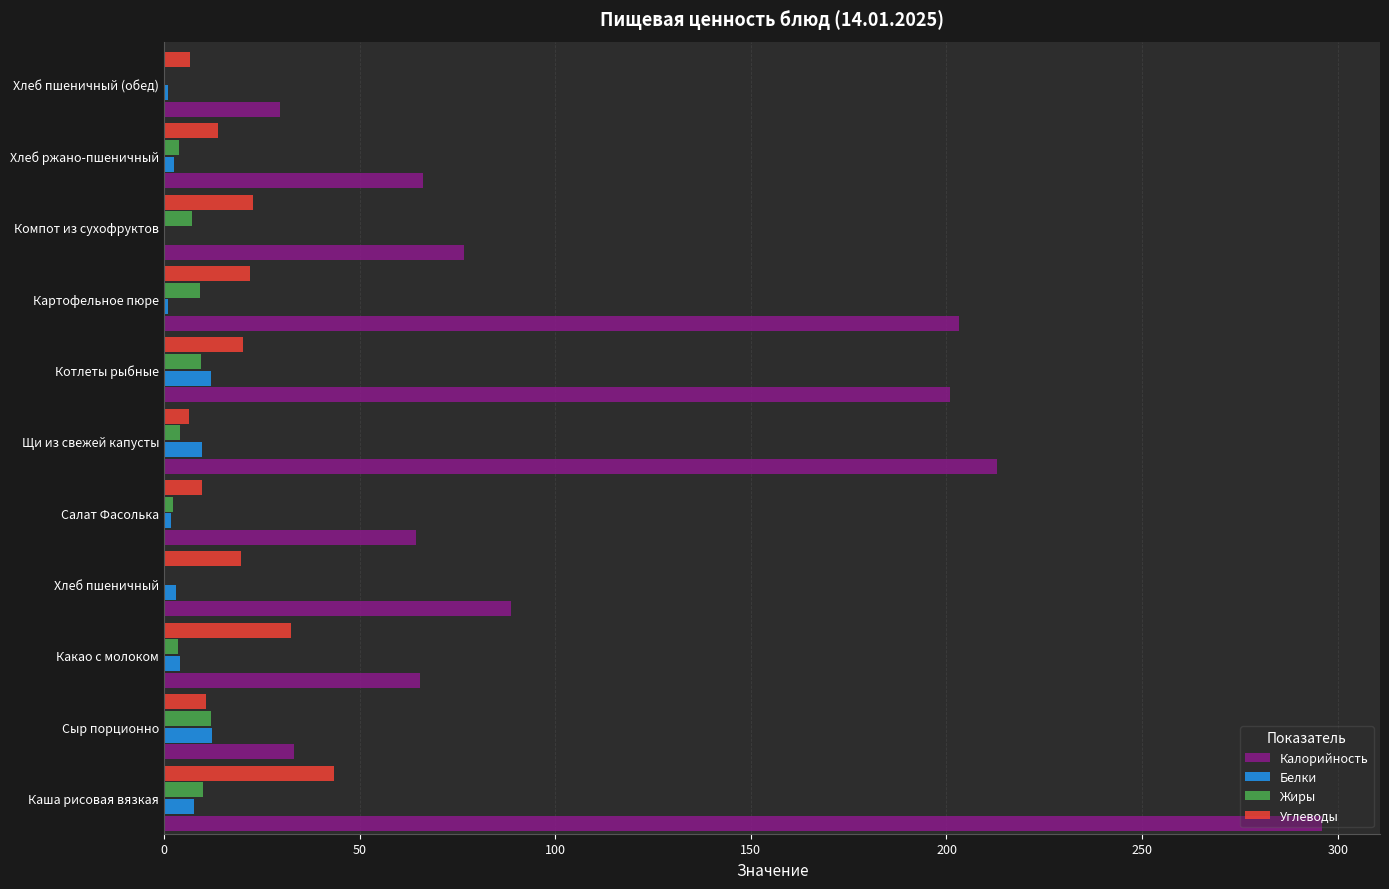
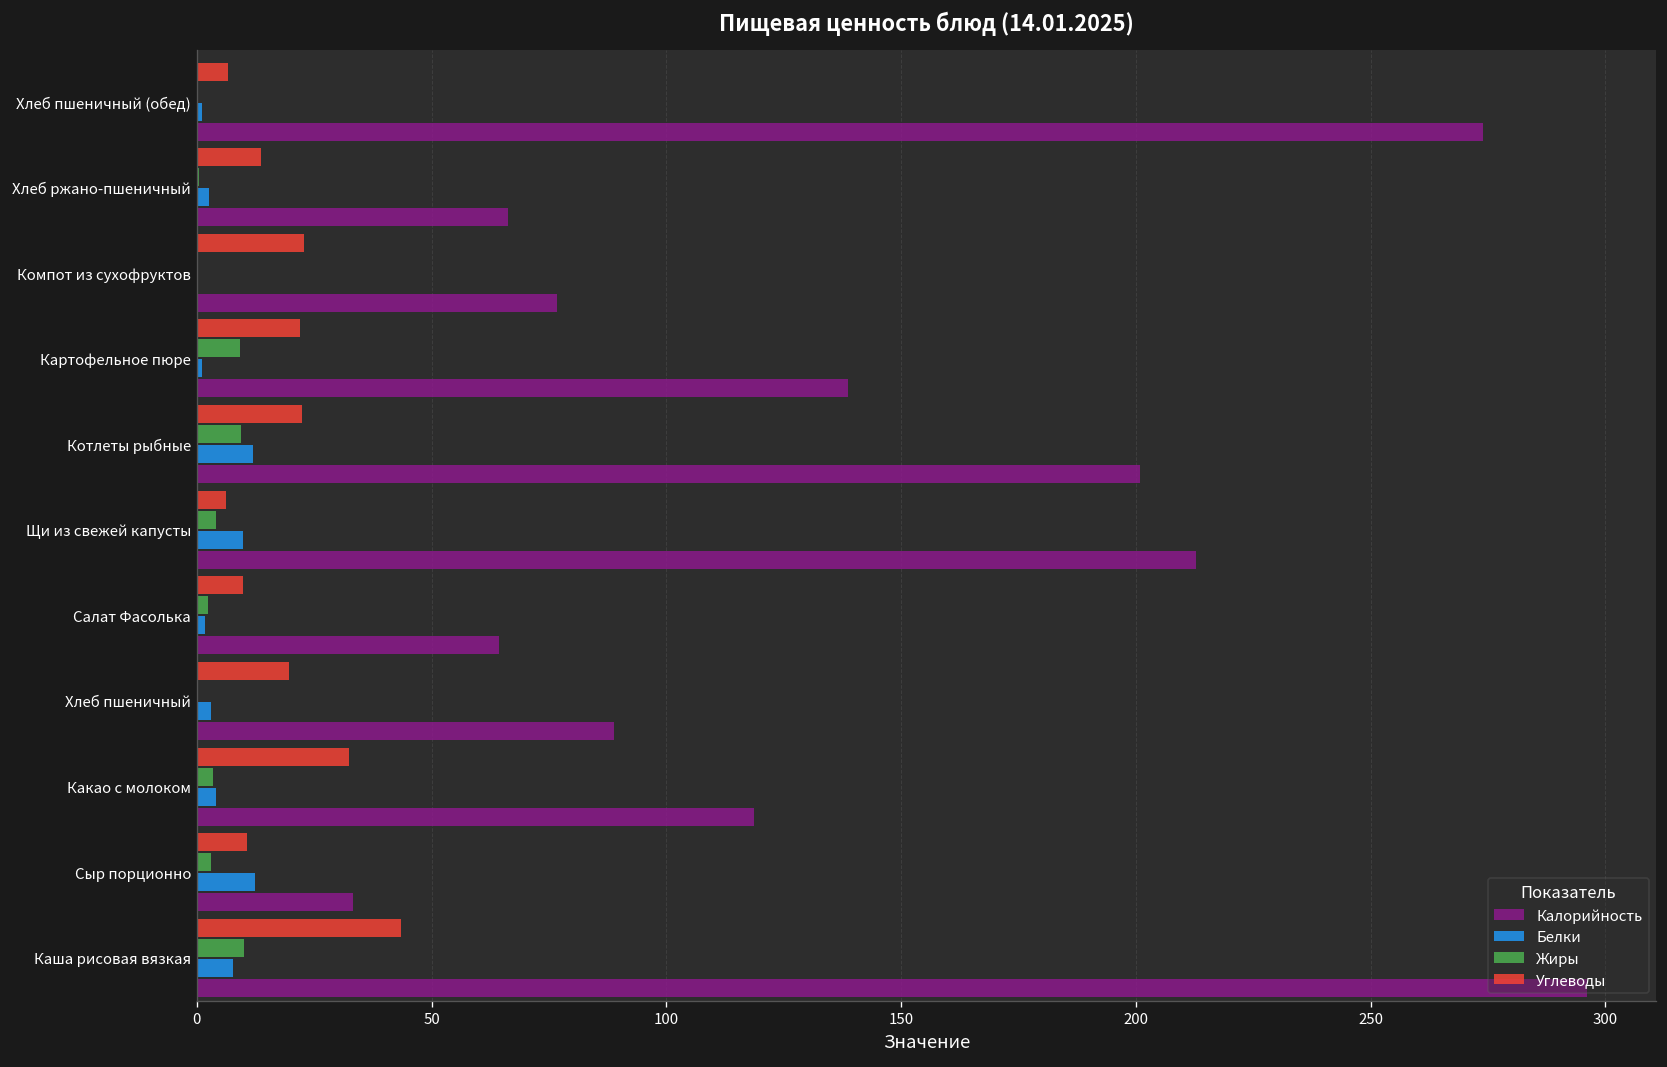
  {
    "Калорийность": {
-     "Хлеб пшеничный (обед)": 30,
+     "Хлеб пшеничный (обед)": 274,
      "Хлеб ржано-пшеничный": 66,
      "Компот из сухофруктов": 77,
-     "Картофельное пюре": 203,
+     "Картофельное пюре": 139,
      "Котлеты рыбные": 201,
      "Щи из свежей капусты": 213,
      "Салат Фасолька": 64,
      "Хлеб пшеничный": 89,
-     "Какао с молоком": 65,
+     "Какао с молоком": 119,
      "Сыр порционно": 33
    },
    "Белки": {
      "Хлеб пшеничный (обед)": 1,
      "Хлеб ржано-пшеничный": 3,
      "Картофельное пюре": 1,
      "Котлеты рыбные": 12,
      "Щи из свежей капусты": 10,
      "Салат Фасолька": 2,
      "Хлеб пшеничный": 3,
      "Какао с молоком": 4,
      "Сыр порционно": 12,
      "Каша рисовая вязкая": 8
    },
    "Жиры": {
-     "Хлеб ржано-пшеничный": 4,
-     "Компот из сухофруктов": 7,
+     "Хлеб ржано-пшеничный": 0,
+     "Компот из сухофруктов": 0,
      "Картофельное пюре": 9,
      "Котлеты рыбные": 10,
      "Щи из свежей капусты": 4,
      "Салат Фасолька": 2,
      "Какао с молоком": 4,
-     "Сыр порционно": 12,
+     "Сыр порционно": 3,
      "Каша рисовая вязкая": 10
    },
    "Углеводы": {
      "Хлеб пшеничный (обед)": 7,
      "Хлеб ржано-пшеничный": 14,
      "Компот из сухофруктов": 23,
      "Картофельное пюре": 22,
-     "Котлеты рыбные": 20,
+     "Котлеты рыбные": 22,
      "Щи из свежей капусты": 6,
      "Салат Фасолька": 10,
      "Хлеб пшеничный": 20,
      "Какао с молоком": 32,
      "Сыр порционно": 11,
      "Каша рисовая вязкая": 44
    }
  }
